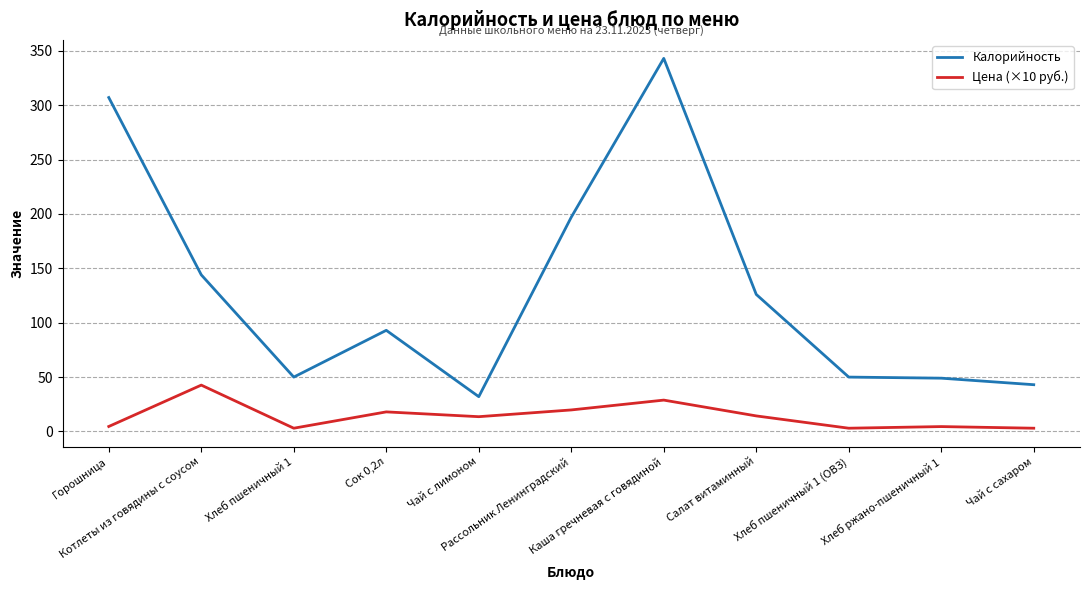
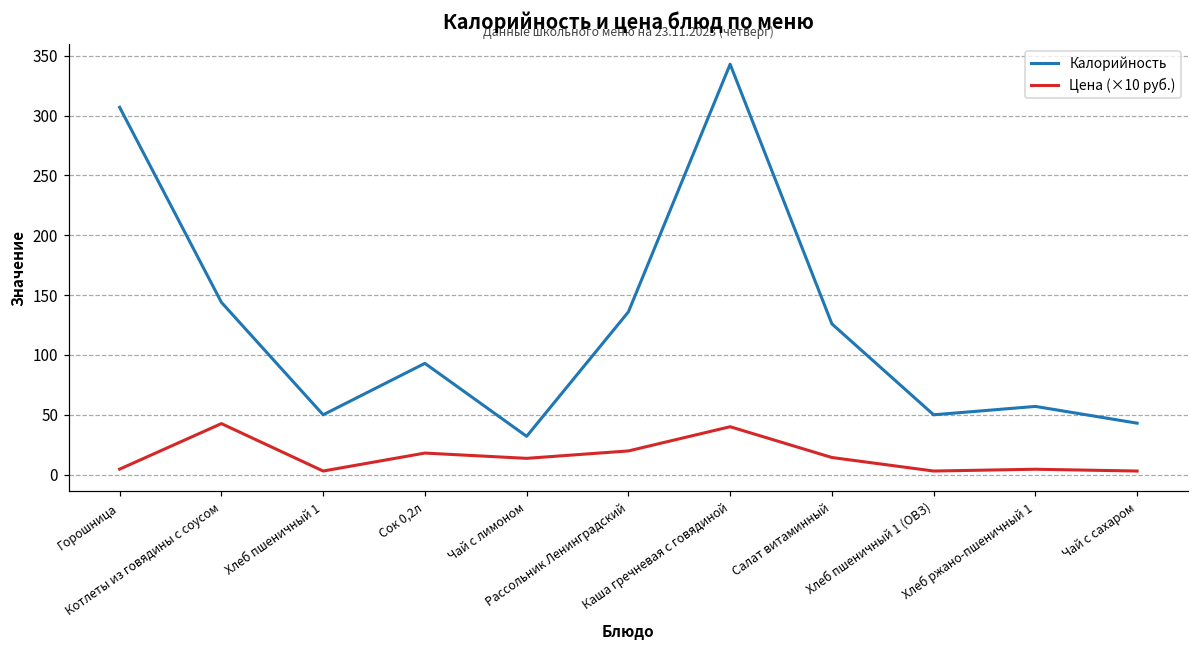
  {
    "Калорийность": {
      "Горошница": 307,
      "Котлеты из говядины с соусом": 144,
      "Хлеб пшеничный 1": 50,
      "Сок 0,2л": 93,
      "Чай с лимоном": 32,
-     "Рассольник Ленинградский": 197,
+     "Рассольник Ленинградский": 136,
      "Салат витаминный": 126,
      "Хлеб пшеничный 1 (ОВЗ)": 50,
-     "Хлеб ржано-пшеничный 1": 49,
+     "Хлеб ржано-пшеничный 1": 57,
      "Чай с сахаром": 43
    },
    "Цена (×10 руб.)": {
      "Горошница": 5,
      "Котлеты из говядины с соусом": 43,
      "Хлеб пшеничный 1": 3,
      "Сок 0,2л": 18,
      "Чай с лимоном": 14,
      "Рассольник Ленинградский": 20,
-     "Каша гречневая с говядиной": 29,
+     "Каша гречневая с говядиной": 40,
      "Салат витаминный": 14,
      "Хлеб пшеничный 1 (ОВЗ)": 3,
      "Хлеб ржано-пшеничный 1": 5,
      "Чай с сахаром": 3
    }
  }
